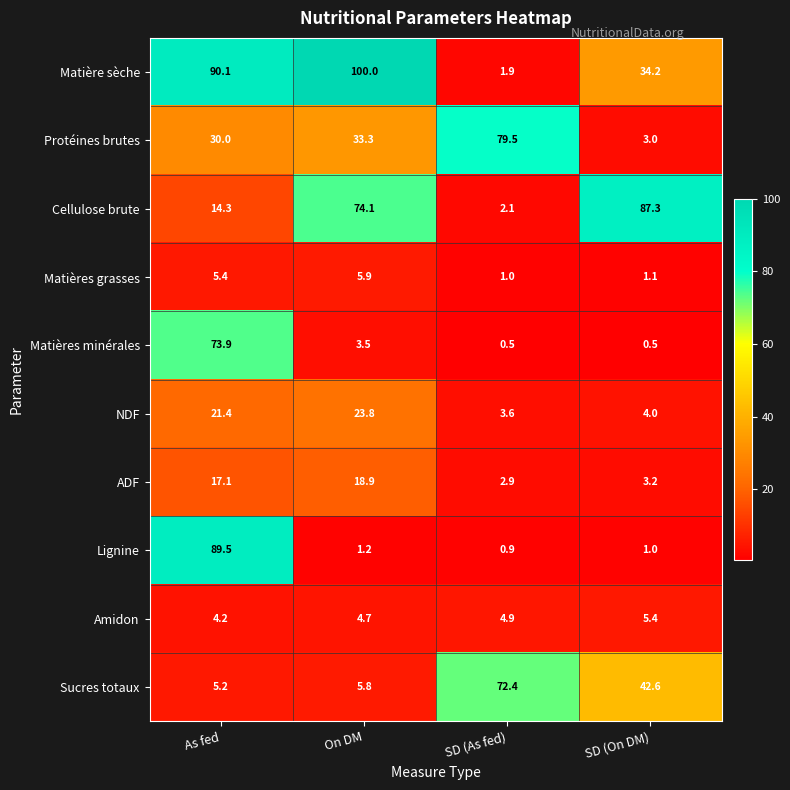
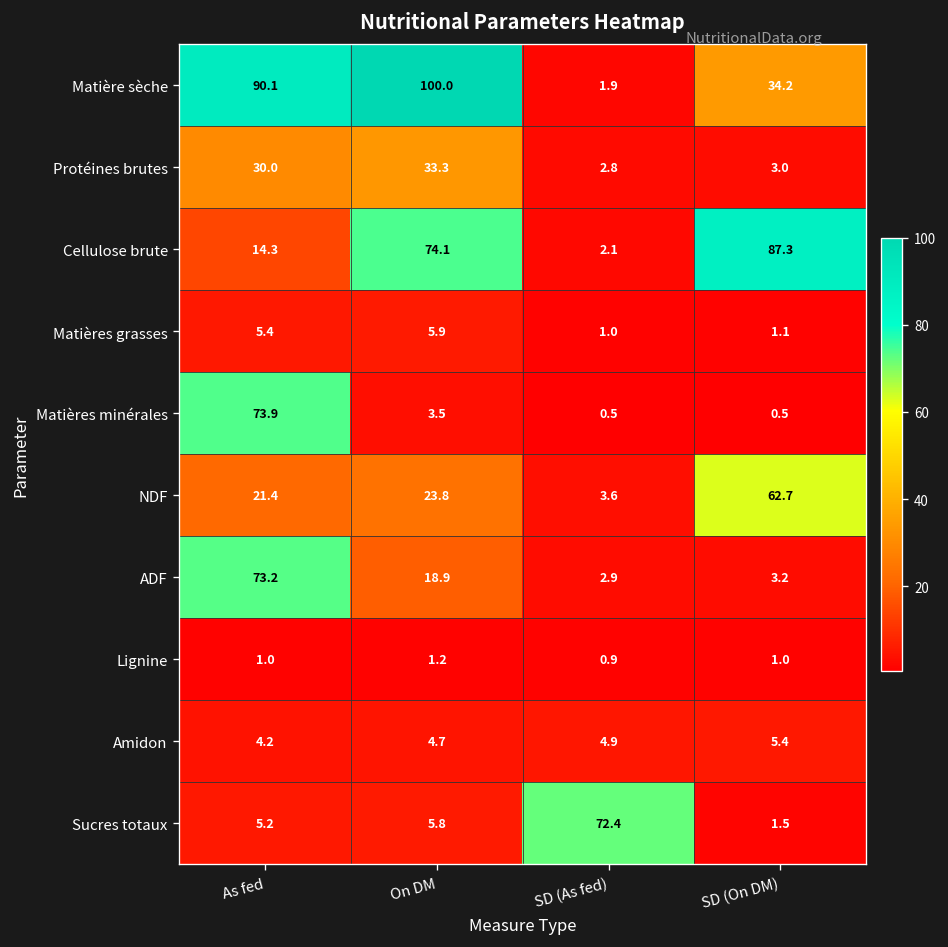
  {
    "Matière sèche": {
      "As fed": 90.1,
      "On DM": 100.0,
      "SD (As fed)": 1.9,
      "SD (On DM)": 34.2
    },
    "Protéines brutes": {
      "As fed": 30.0,
      "On DM": 33.3,
-     "SD (As fed)": 79.5,
+     "SD (As fed)": 2.8,
      "SD (On DM)": 3.0
    },
    "Cellulose brute": {
      "As fed": 14.3,
      "On DM": 74.1,
      "SD (As fed)": 2.1,
      "SD (On DM)": 87.3
    },
    "Matières grasses": {
      "As fed": 5.4,
      "On DM": 5.9,
      "SD (As fed)": 1.0,
      "SD (On DM)": 1.1
    },
    "Matières minérales": {
      "As fed": 73.9,
      "On DM": 3.5,
      "SD (As fed)": 0.5,
      "SD (On DM)": 0.5
    },
    "NDF": {
      "As fed": 21.4,
      "On DM": 23.8,
      "SD (As fed)": 3.6,
-     "SD (On DM)": 4.0
+     "SD (On DM)": 62.7
    },
    "ADF": {
-     "As fed": 17.1,
+     "As fed": 73.2,
      "On DM": 18.9,
      "SD (As fed)": 2.9,
      "SD (On DM)": 3.2
    },
    "Lignine": {
-     "As fed": 89.5,
+     "As fed": 1.0,
      "On DM": 1.2,
      "SD (As fed)": 0.9,
      "SD (On DM)": 1.0
    },
    "Amidon": {
      "As fed": 4.2,
      "On DM": 4.7,
      "SD (As fed)": 4.9,
      "SD (On DM)": 5.4
    },
    "Sucres totaux": {
      "As fed": 5.2,
      "On DM": 5.8,
      "SD (As fed)": 72.4,
-     "SD (On DM)": 42.6
+     "SD (On DM)": 1.5
    }
  }
